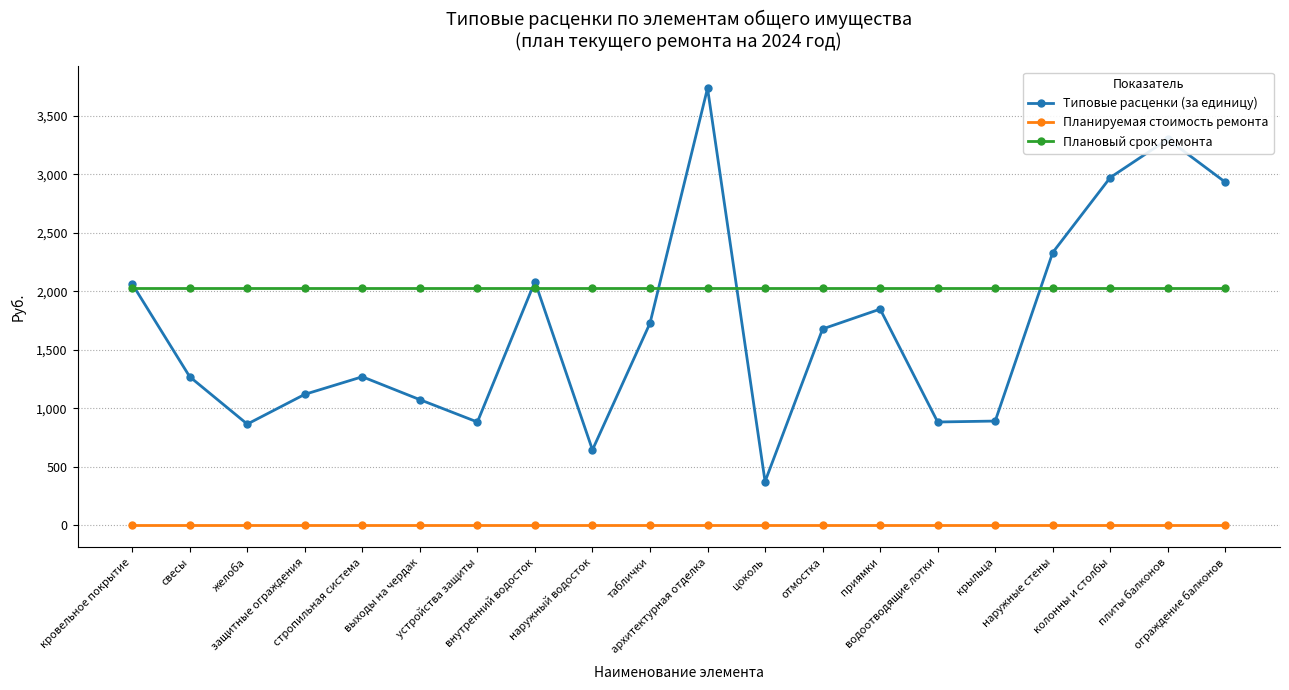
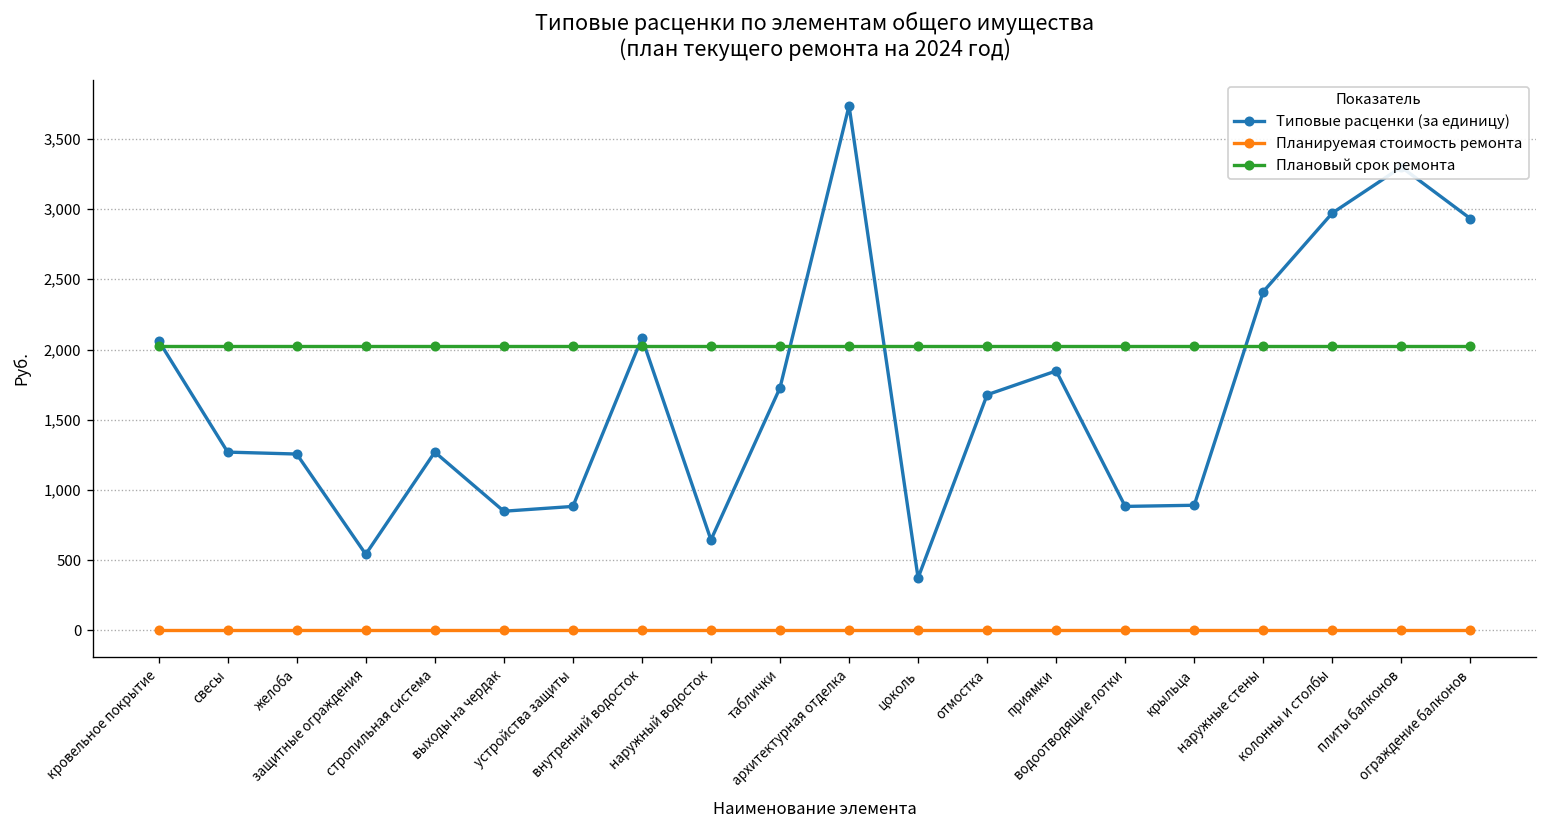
  {
    "Типовые расценки (за единицу)": {
      "кровельное покрытие": "2,060",
      "свесы": "1,270",
-     "желоба": "870",
-     "защитные ограждения": "1,120",
+     "желоба": "1,260",
+     "защитные ограждения": "540",
      "стропильная система": "1,270",
-     "выходы на чердак": "1,070",
+     "выходы на чердак": "850",
      "устройства защиты": "880",
      "внутренний водосток": "2,080",
      "наружный водосток": "640",
      "таблички": "1,730",
      "архитектурная отделка": "3,740",
      "цоколь": "370",
      "отмостка": "1,680",
      "приямки": "1,850",
      "водоотводящие лотки": "880",
      "крыльца": "890",
-     "наружные стены": "2,330",
+     "наружные стены": "2,410",
      "колонны и столбы": "2,970",
      "ограждение балконов": "2,930"
    },
    "Планируемая стоимость ремонта": {
      "кровельное покрытие": "0",
      "свесы": "0",
      "желоба": "0",
      "защитные ограждения": "0",
      "стропильная система": "0",
      "выходы на чердак": "0",
      "устройства защиты": "0",
      "внутренний водосток": "0",
      "наружный водосток": "0",
      "таблички": "0",
      "архитектурная отделка": "0",
      "цоколь": "0",
      "отмостка": "0",
      "приямки": "0",
      "водоотводящие лотки": "0",
      "крыльца": "0",
      "наружные стены": "0",
      "колонны и столбы": "0",
      "плиты балконов": "0",
      "ограждение балконов": "0"
    },
    "Плановый срок ремонта": {
      "кровельное покрытие": "2,020",
      "свесы": "2,020",
      "желоба": "2,020",
      "защитные ограждения": "2,020",
      "стропильная система": "2,020",
      "выходы на чердак": "2,020",
      "устройства защиты": "2,020",
      "внутренний водосток": "2,020",
      "наружный водосток": "2,020",
      "таблички": "2,020",
      "архитектурная отделка": "2,020",
      "цоколь": "2,020",
      "отмостка": "2,020",
      "приямки": "2,020",
      "водоотводящие лотки": "2,020",
      "крыльца": "2,020",
      "наружные стены": "2,020",
      "колонны и столбы": "2,020",
      "плиты балконов": "2,020",
      "ограждение балконов": "2,020"
    }
  }
